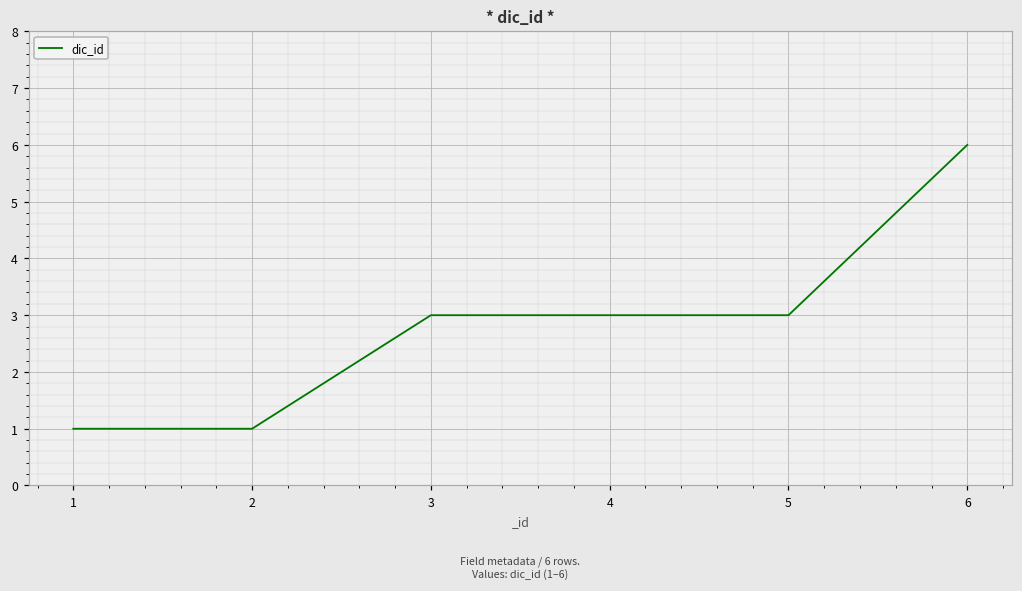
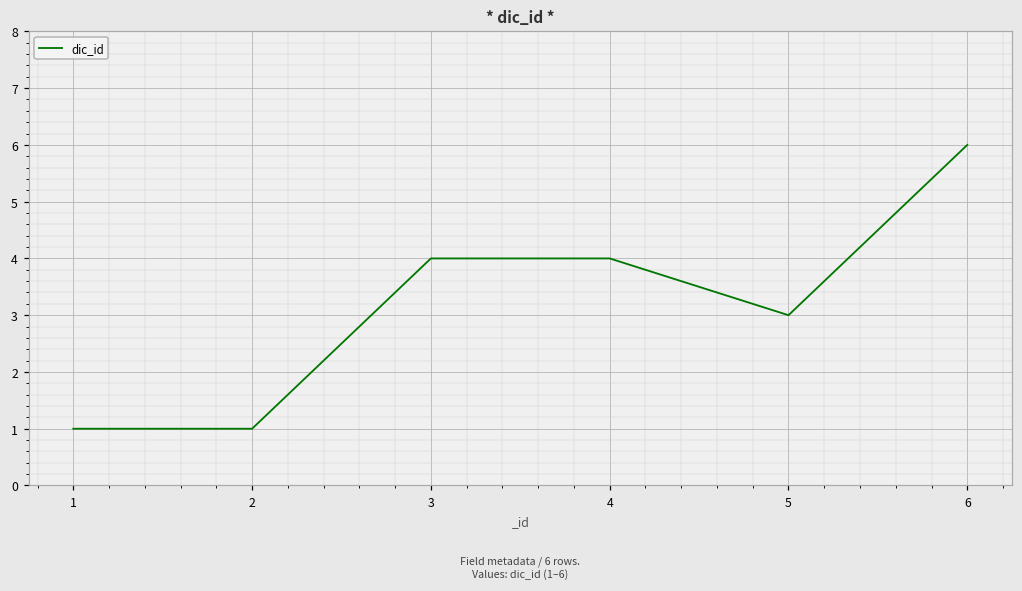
  {
    "1": 1,
    "2": 1,
-   "3": 3,
-   "4": 3,
+   "3": 4,
+   "4": 4,
    "5": 3,
    "6": 6
  }
